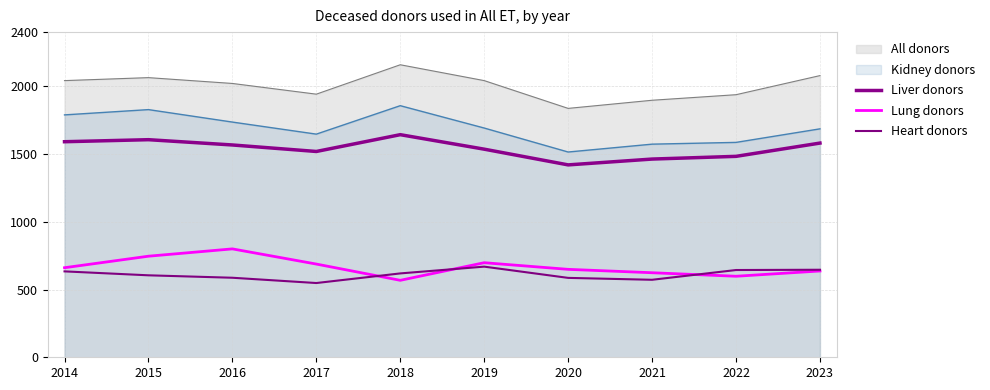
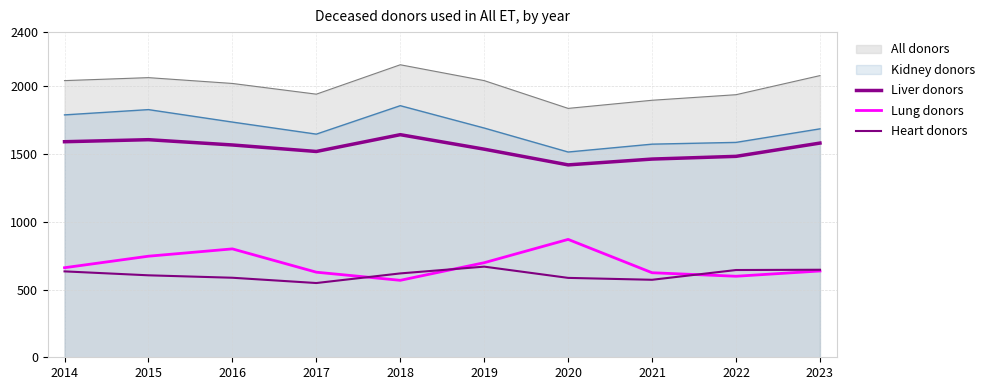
  {
    "Lung donors": {
      "2014": 660,
      "2015": 750,
      "2016": 800,
-     "2017": 690,
+     "2017": 630,
      "2018": 570,
      "2019": 700,
-     "2020": 650,
+     "2020": 870,
      "2021": 620,
      "2022": 600
    }
  }
